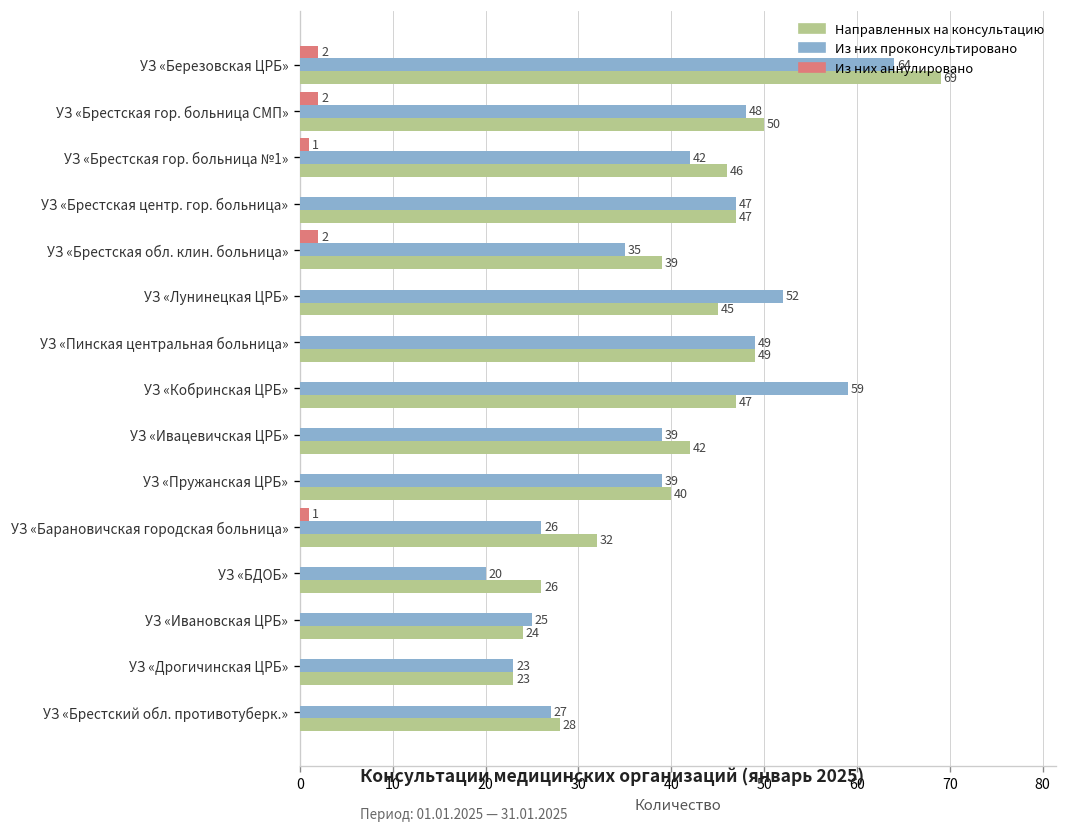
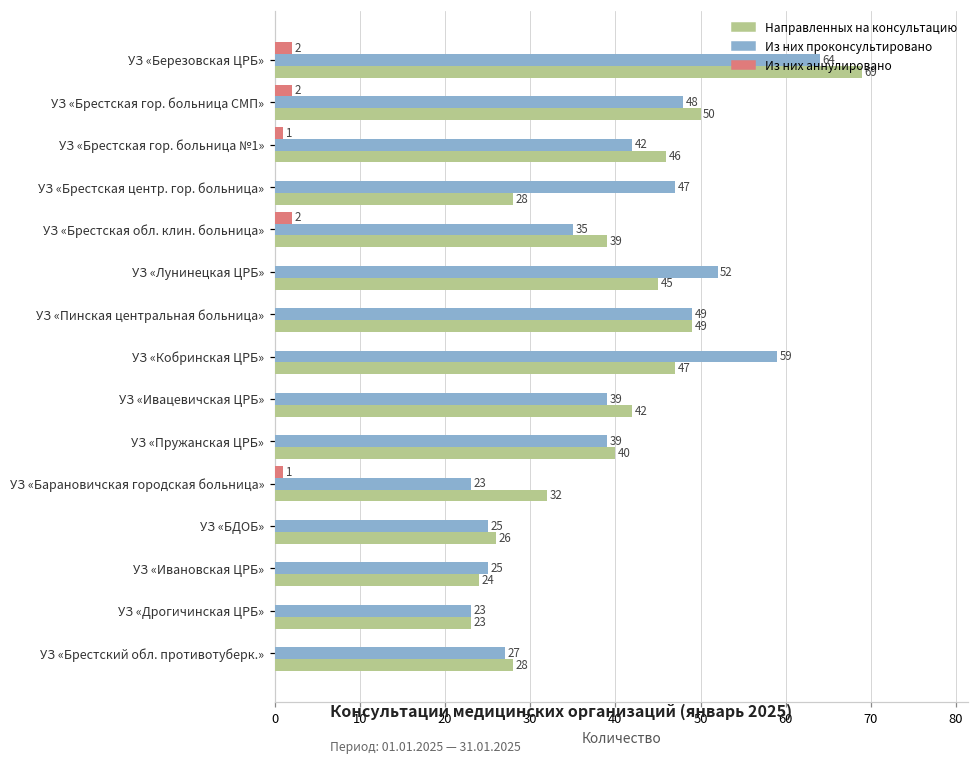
  {
    "Направленных на консультацию": {
      "УЗ «Березовская ЦРБ»": 69,
      "УЗ «Брестская гор. больница СМП»": 50,
      "УЗ «Брестская гор. больница №1»": 46,
-     "УЗ «Брестская центр. гор. больница»": 47,
+     "УЗ «Брестская центр. гор. больница»": 28,
      "УЗ «Брестская обл. клин. больница»": 39,
      "УЗ «Лунинецкая ЦРБ»": 45,
      "УЗ «Пинская центральная больница»": 49,
      "УЗ «Кобринская ЦРБ»": 47,
      "УЗ «Ивацевичская ЦРБ»": 42,
      "УЗ «Пружанская ЦРБ»": 40,
      "УЗ «Барановичская городская больница»": 32,
      "УЗ «БДОБ»": 26,
      "УЗ «Ивановская ЦРБ»": 24,
      "УЗ «Дрогичинская ЦРБ»": 23,
      "УЗ «Брестский обл. противотуберк.»": 28
    },
    "Из них проконсультировано": {
      "УЗ «Березовская ЦРБ»": 64,
      "УЗ «Брестская гор. больница СМП»": 48,
      "УЗ «Брестская гор. больница №1»": 42,
      "УЗ «Брестская центр. гор. больница»": 47,
      "УЗ «Брестская обл. клин. больница»": 35,
      "УЗ «Лунинецкая ЦРБ»": 52,
      "УЗ «Пинская центральная больница»": 49,
      "УЗ «Кобринская ЦРБ»": 59,
      "УЗ «Ивацевичская ЦРБ»": 39,
      "УЗ «Пружанская ЦРБ»": 39,
-     "УЗ «Барановичская городская больница»": 26,
-     "УЗ «БДОБ»": 20,
+     "УЗ «Барановичская городская больница»": 23,
+     "УЗ «БДОБ»": 25,
      "УЗ «Ивановская ЦРБ»": 25,
      "УЗ «Дрогичинская ЦРБ»": 23,
      "УЗ «Брестский обл. противотуберк.»": 27
    },
    "Из них аннулировано": {
      "УЗ «Березовская ЦРБ»": 2,
      "УЗ «Брестская гор. больница СМП»": 2,
      "УЗ «Брестская гор. больница №1»": 1,
      "УЗ «Брестская обл. клин. больница»": 2,
      "УЗ «Барановичская городская больница»": 1
    }
  }
